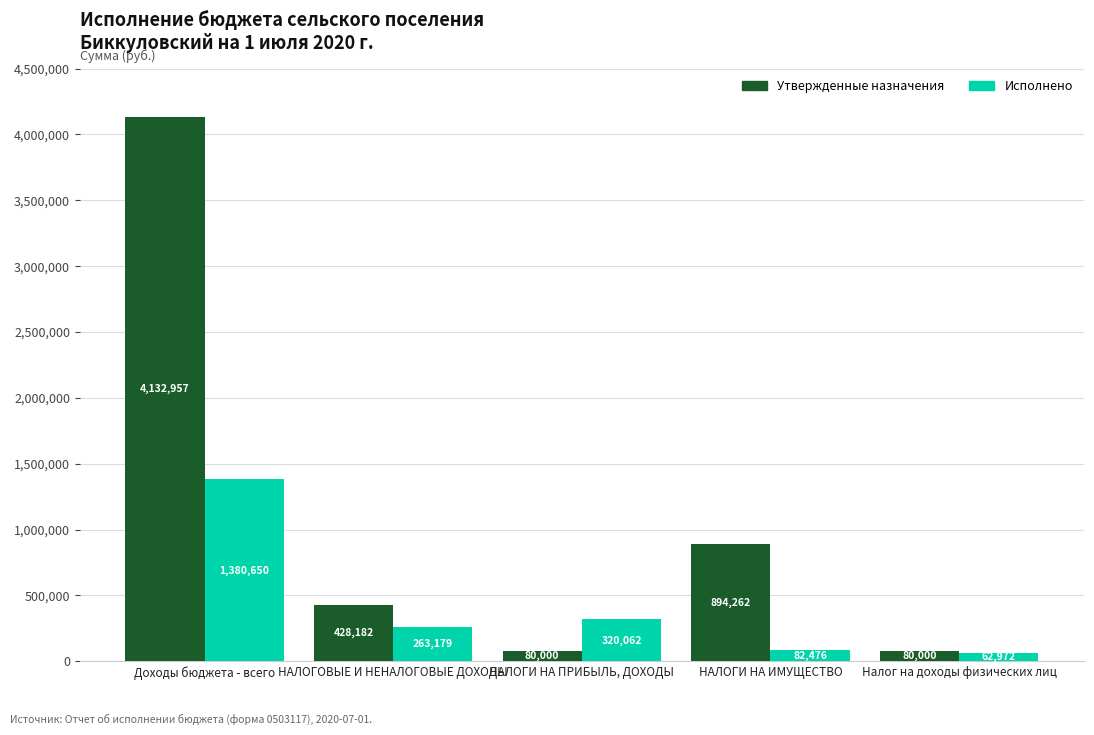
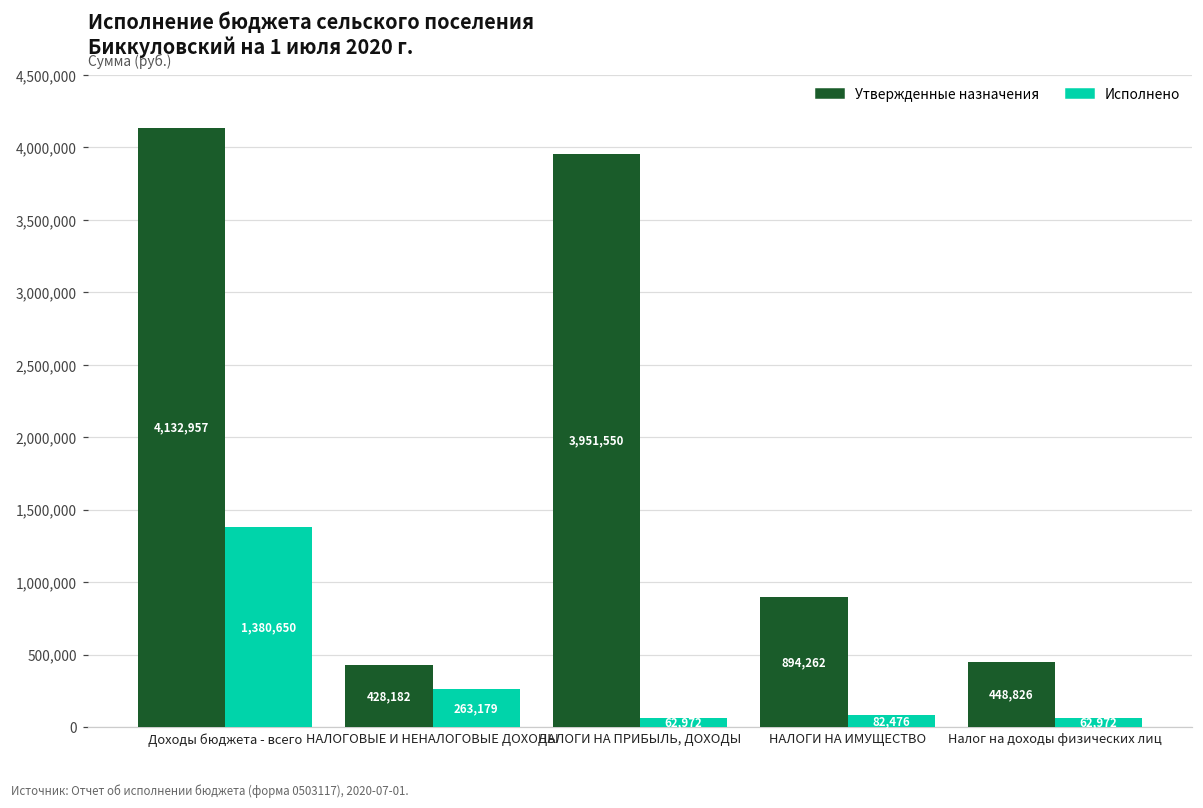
  {
    "Утвержденные назначения": {
      "Доходы бюджета - всего": "4,132,957",
      "НАЛОГОВЫЕ И НЕНАЛОГОВЫЕ ДОХОДЫ": "428,182",
-     "НАЛОГИ НА ПРИБЫЛЬ, ДОХОДЫ": "80,000",
+     "НАЛОГИ НА ПРИБЫЛЬ, ДОХОДЫ": "3,951,550",
      "НАЛОГИ НА ИМУЩЕСТВО": "894,262",
-     "Налог на доходы физических лиц": "80,000"
+     "Налог на доходы физических лиц": "448,826"
    },
    "Исполнено": {
      "Доходы бюджета - всего": "1,380,650",
      "НАЛОГОВЫЕ И НЕНАЛОГОВЫЕ ДОХОДЫ": "263,179",
-     "НАЛОГИ НА ПРИБЫЛЬ, ДОХОДЫ": "320,062",
+     "НАЛОГИ НА ПРИБЫЛЬ, ДОХОДЫ": "62,972",
      "НАЛОГИ НА ИМУЩЕСТВО": "82,476",
      "Налог на доходы физических лиц": "62,972"
    }
  }
